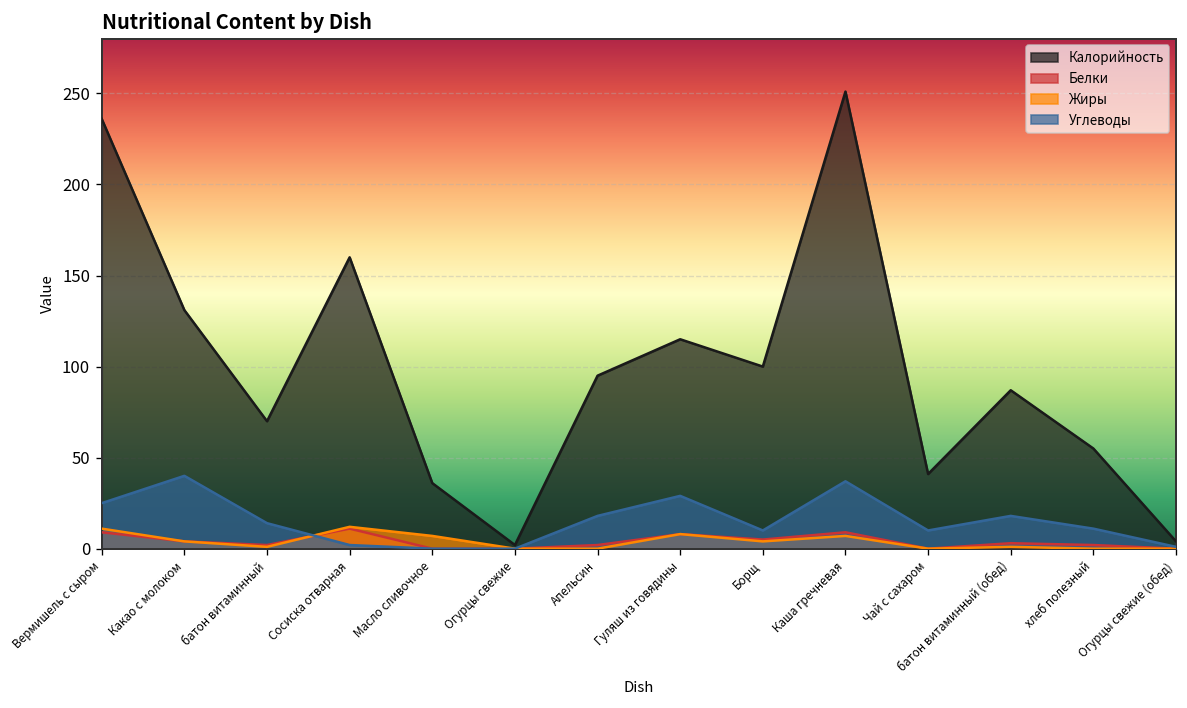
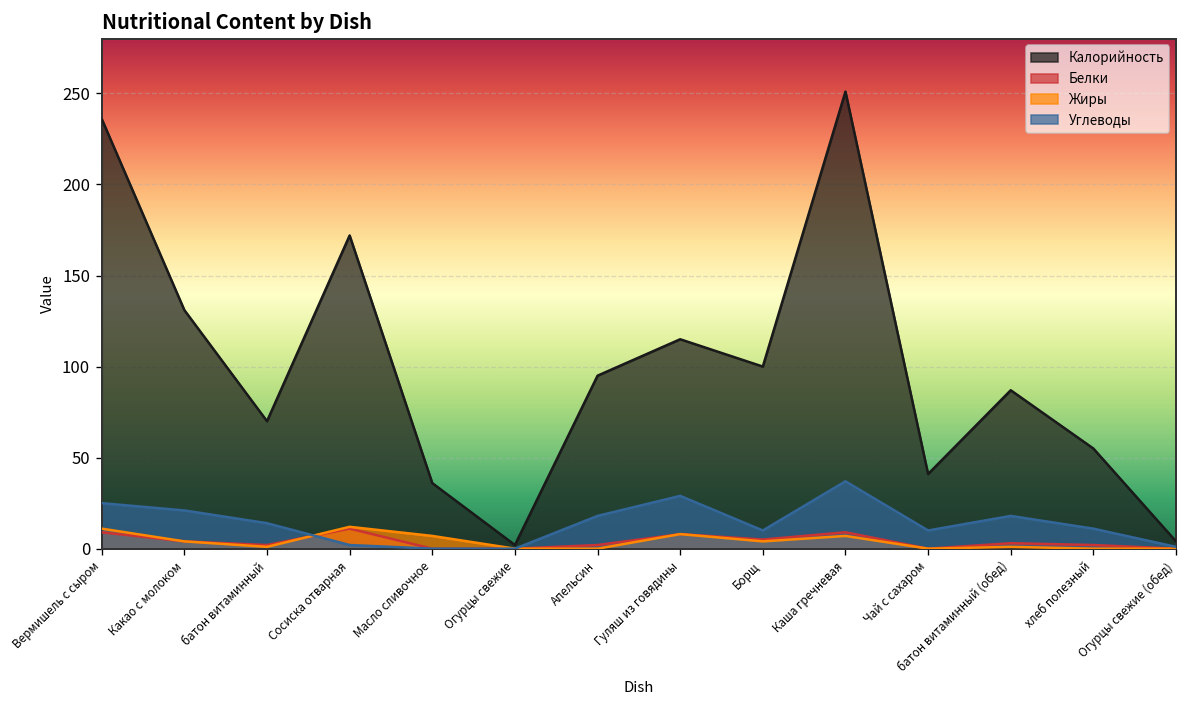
  {
    "Калорийность": {
      "Вермишель с сыром": 236,
      "Какао с молоком": 131,
      "батон витаминный": 70,
-     "Сосиска отварная": 160,
+     "Сосиска отварная": 172,
      "Масло сливочное": 36,
      "Огурцы свежие": 2,
      "Апельсин": 95,
      "Гуляш из говядины": 115,
      "Борщ": 100,
      "Каша гречневая": 251,
      "Чай с сахаром": 41,
      "батон витаминный (обед)": 87,
      "хлеб полезный": 55,
      "Огурцы свежие (обед)": 4
    },
    "Белки": {
      "Вермишель с сыром": 9,
      "Апельсин": 2,
      "Каша гречневая": 9,
      "батон витаминный (обед)": 3,
      "хлеб полезный": 2
    },
    "Жиры": {
      "Вермишель с сыром": 11,
      "Масло сливочное": 7,
      "Апельсин": 0,
      "Каша гречневая": 7,
      "батон витаминный (обед)": 1,
      "хлеб полезный": 0
    },
    "Углеводы": {
      "Вермишель с сыром": 25,
-     "Какао с молоком": 40,
+     "Какао с молоком": 21,
      "батон витаминный": 14,
      "Сосиска отварная": 2,
      "Апельсин": 18,
      "Гуляш из говядины": 29,
      "Борщ": 10,
      "Каша гречневая": 37,
      "Чай с сахаром": 10,
      "батон витаминный (обед)": 18,
      "хлеб полезный": 11
    }
  }
